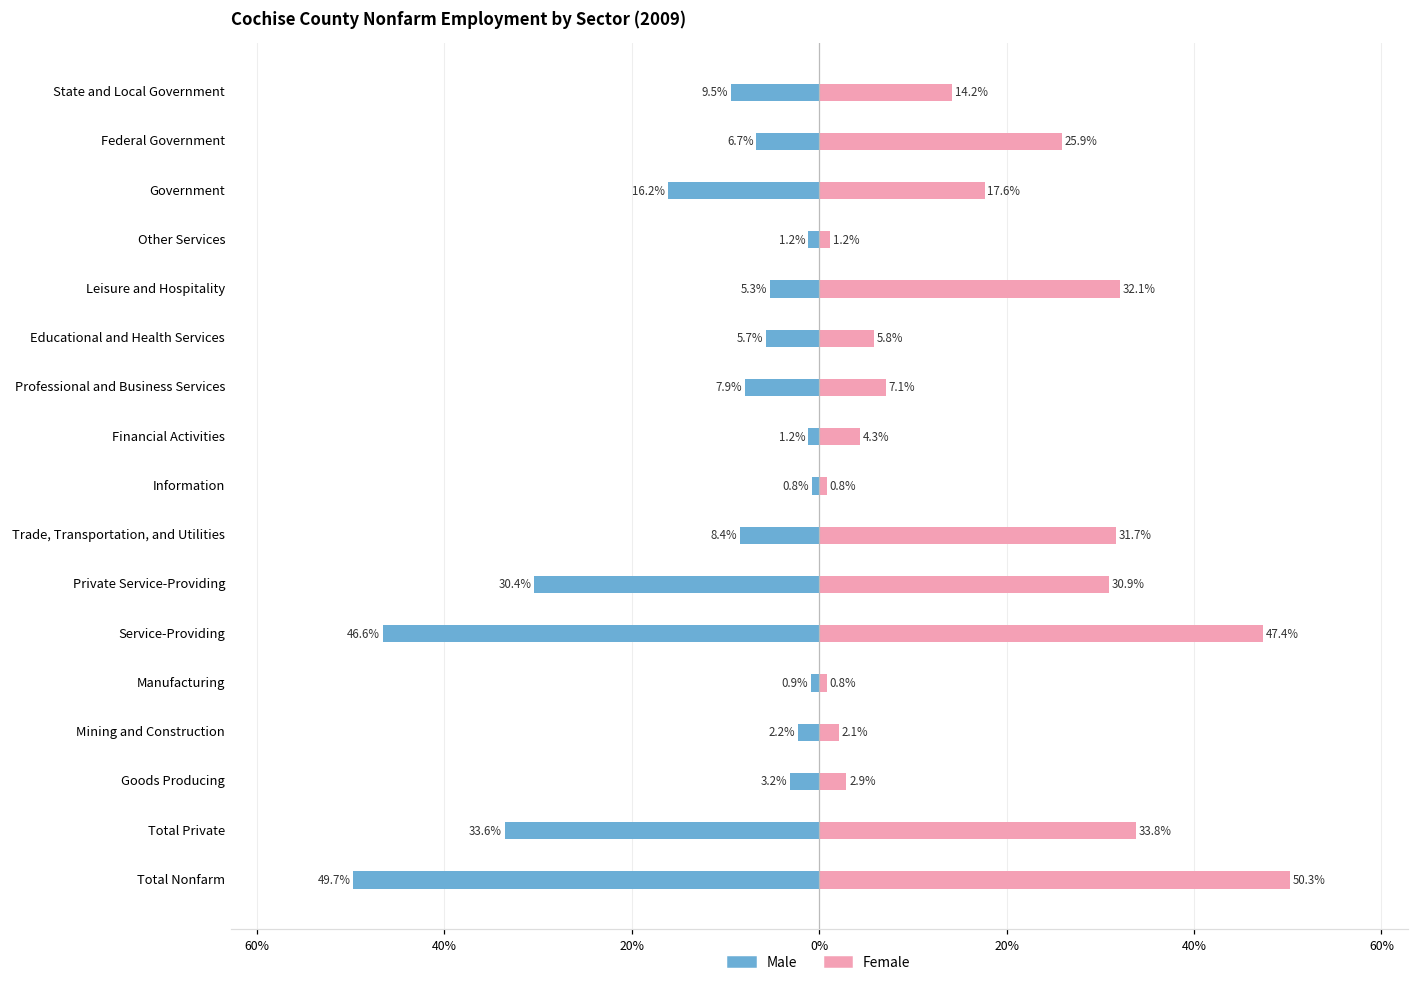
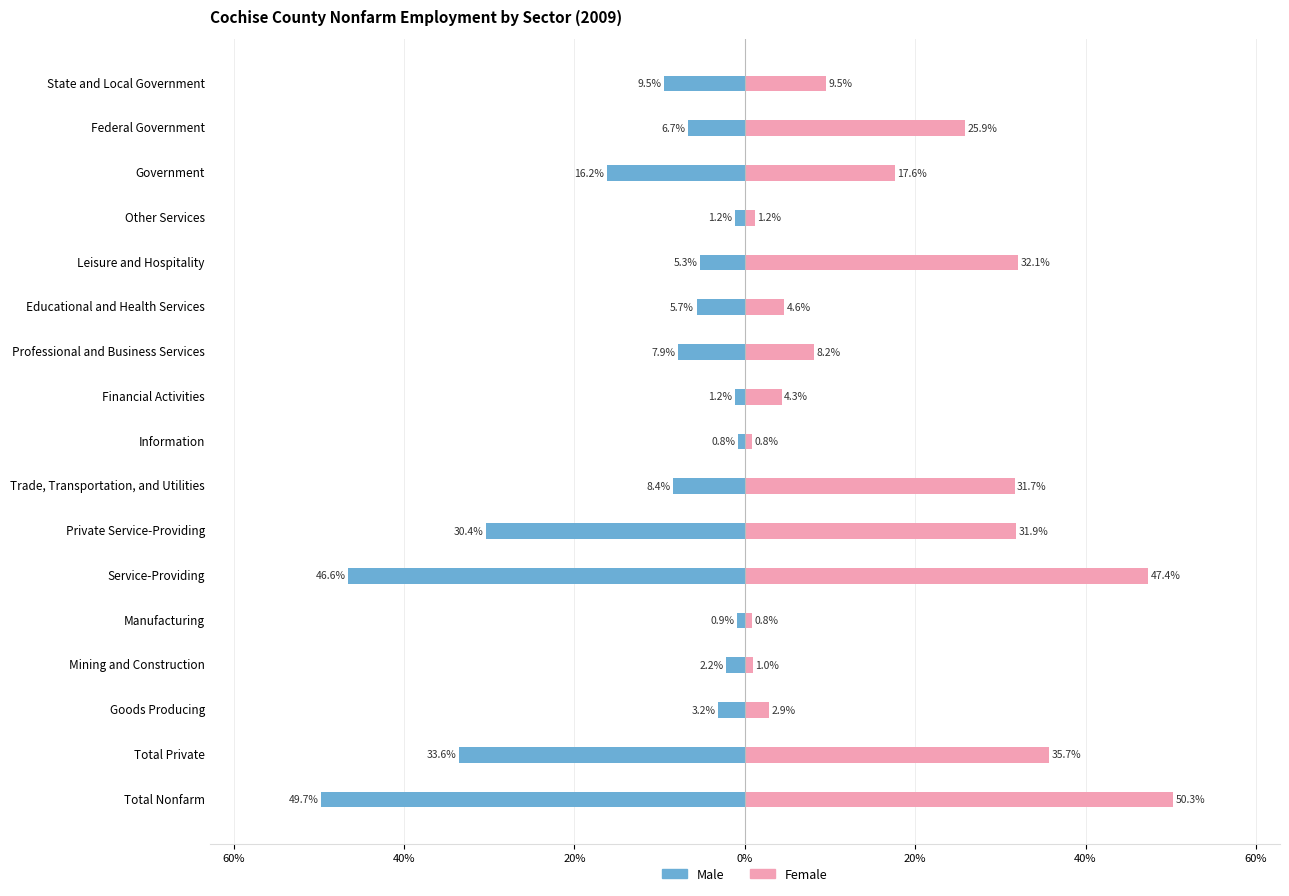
  {
    "Female": {
-     "State and Local Government": "14.2%",
+     "State and Local Government": "9.5%",
      "Federal Government": "25.9%",
      "Government": "17.6%",
      "Other Services": "1.2%",
      "Leisure and Hospitality": "32.1%",
-     "Educational and Health Services": "5.8%",
-     "Professional and Business Services": "7.1%",
+     "Educational and Health Services": "4.6%",
+     "Professional and Business Services": "8.2%",
      "Financial Activities": "4.3%",
      "Information": "0.8%",
      "Trade, Transportation, and Utilities": "31.7%",
-     "Private Service-Providing": "30.9%",
+     "Private Service-Providing": "31.9%",
      "Service-Providing": "47.4%",
      "Manufacturing": "0.8%",
-     "Mining and Construction": "2.1%",
+     "Mining and Construction": "1.0%",
      "Goods Producing": "2.9%",
-     "Total Private": "33.8%",
+     "Total Private": "35.7%",
      "Total Nonfarm": "50.3%"
    }
  }
